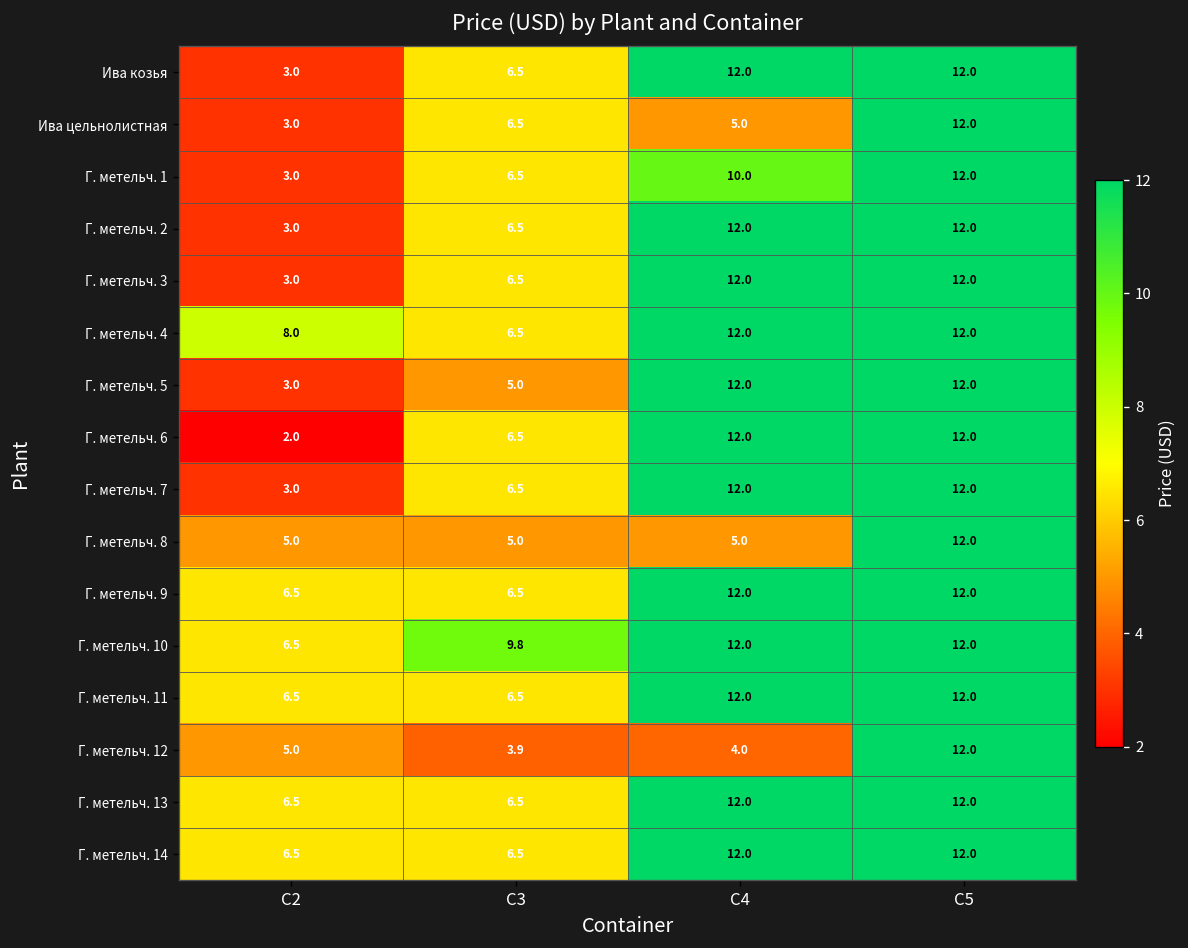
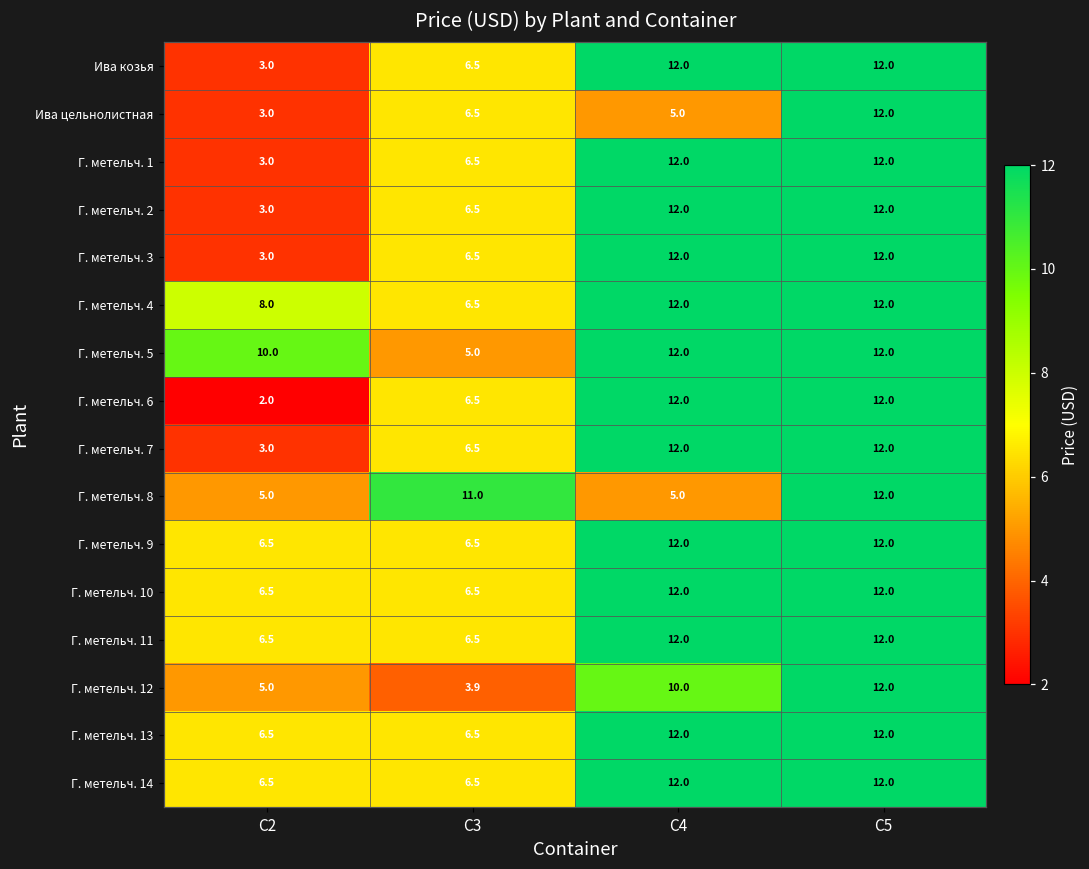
  {
    "Ива козья": {
      "C2": 3.0,
      "C3": 6.5,
      "C4": 12.0,
      "C5": 12.0
    },
    "Ива цельнолистная": {
      "C2": 3.0,
      "C3": 6.5,
      "C4": 5.0,
      "C5": 12.0
    },
    "Г. метельч. 1": {
      "C2": 3.0,
      "C3": 6.5,
-     "C4": 10.0,
+     "C4": 12.0,
      "C5": 12.0
    },
    "Г. метельч. 2": {
      "C2": 3.0,
      "C3": 6.5,
      "C4": 12.0,
      "C5": 12.0
    },
    "Г. метельч. 3": {
      "C2": 3.0,
      "C3": 6.5,
      "C4": 12.0,
      "C5": 12.0
    },
    "Г. метельч. 4": {
      "C2": 8.0,
      "C3": 6.5,
      "C4": 12.0,
      "C5": 12.0
    },
    "Г. метельч. 5": {
-     "C2": 3.0,
+     "C2": 10.0,
      "C3": 5.0,
      "C4": 12.0,
      "C5": 12.0
    },
    "Г. метельч. 6": {
      "C2": 2.0,
      "C3": 6.5,
      "C4": 12.0,
      "C5": 12.0
    },
    "Г. метельч. 7": {
      "C2": 3.0,
      "C3": 6.5,
      "C4": 12.0,
      "C5": 12.0
    },
    "Г. метельч. 8": {
      "C2": 5.0,
-     "C3": 5.0,
+     "C3": 11.0,
      "C4": 5.0,
      "C5": 12.0
    },
    "Г. метельч. 9": {
      "C2": 6.5,
      "C3": 6.5,
      "C4": 12.0,
      "C5": 12.0
    },
    "Г. метельч. 10": {
      "C2": 6.5,
-     "C3": 9.8,
+     "C3": 6.5,
      "C4": 12.0,
      "C5": 12.0
    },
    "Г. метельч. 11": {
      "C2": 6.5,
      "C3": 6.5,
      "C4": 12.0,
      "C5": 12.0
    },
    "Г. метельч. 12": {
      "C2": 5.0,
      "C3": 3.9,
-     "C4": 4.0,
+     "C4": 10.0,
      "C5": 12.0
    },
    "Г. метельч. 13": {
      "C2": 6.5,
      "C3": 6.5,
      "C4": 12.0,
      "C5": 12.0
    },
    "Г. метельч. 14": {
      "C2": 6.5,
      "C3": 6.5,
      "C4": 12.0,
      "C5": 12.0
    }
  }
